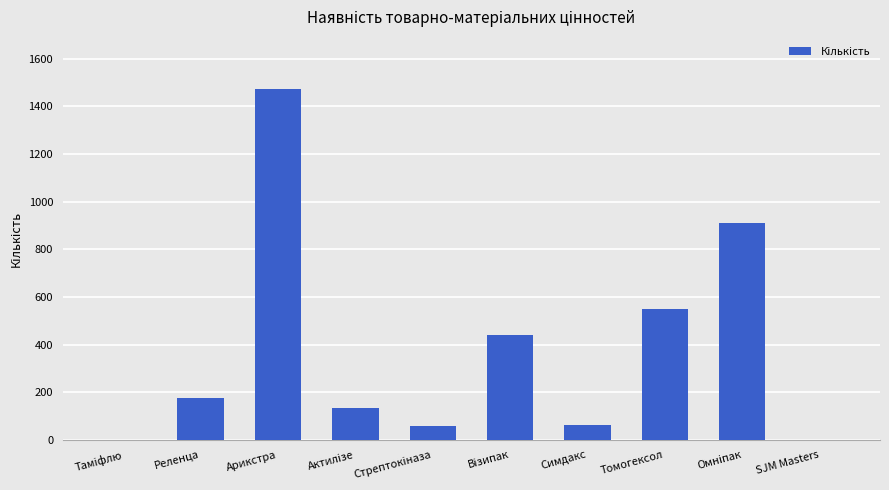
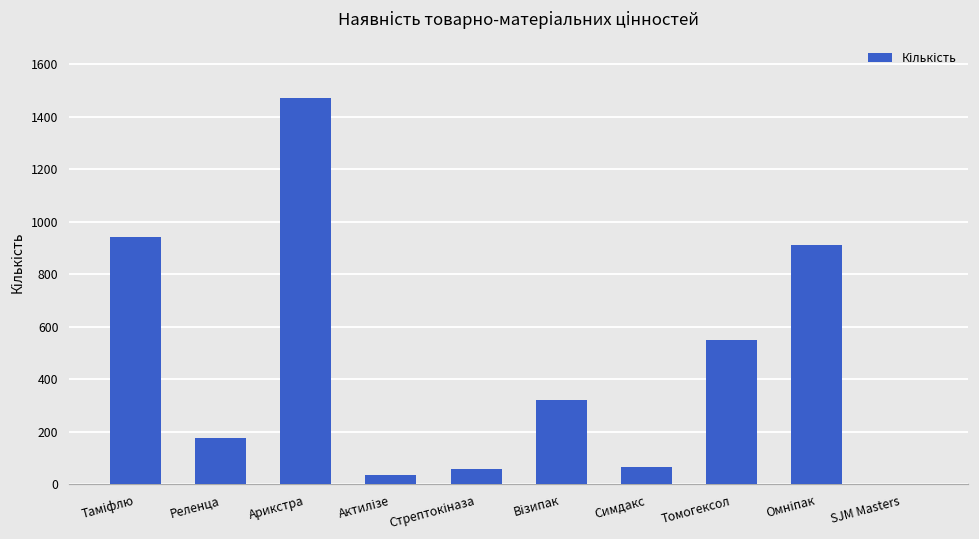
  {
-   "Таміфлю": 0,
+   "Таміфлю": 940,
    "Реленца": 180,
    "Арикстра": 1470,
-   "Актилізе": 140,
+   "Актилізе": 30,
    "Стрептокіназа": 60,
-   "Візипак": 440,
+   "Візипак": 320,
    "Симдакс": 60,
    "Томогексол": 550,
    "Омніпак": 910
  }
